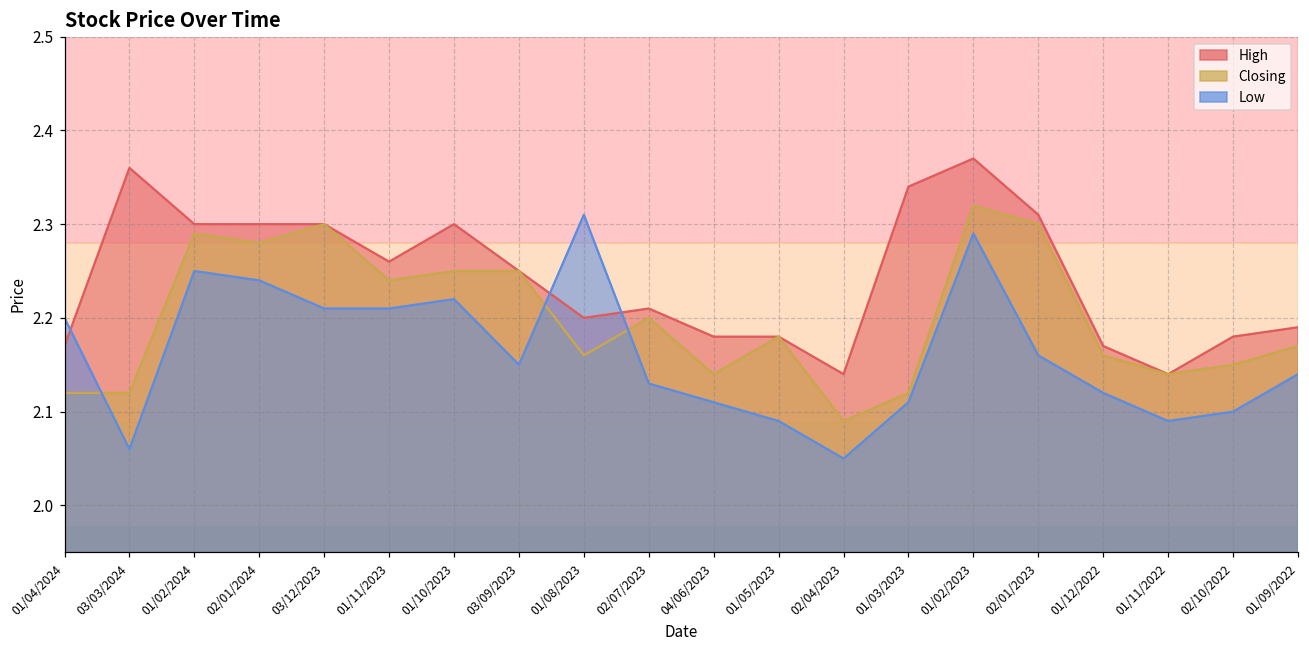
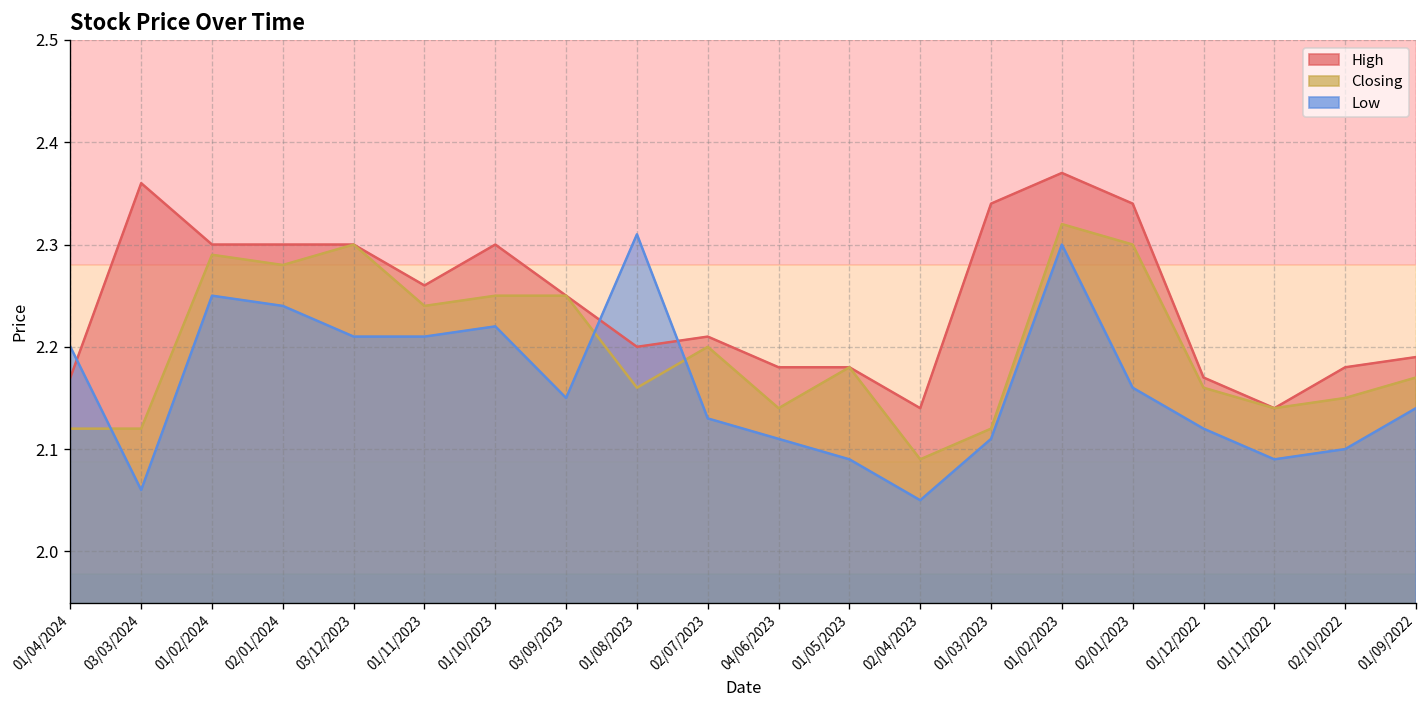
  {
    "High": {
      "01/04/2024": 2.17,
      "03/03/2024": 2.36,
      "01/02/2024": 2.30,
      "02/01/2024": 2.30,
      "01/11/2023": 2.26,
      "01/10/2023": 2.30,
      "01/08/2023": 2.20,
      "02/07/2023": 2.21,
      "04/06/2023": 2.18,
      "02/04/2023": 2.14,
      "01/03/2023": 2.34,
      "01/02/2023": 2.37,
-     "02/01/2023": 2.31,
+     "02/01/2023": 2.34,
      "01/12/2022": 2.17,
      "02/10/2022": 2.18,
      "01/09/2022": 2.19
    },
    "Closing": {
      "01/04/2024": 2.12,
      "03/03/2024": 2.12,
      "01/02/2024": 2.29,
      "02/01/2024": 2.28,
      "01/11/2023": 2.24,
      "01/10/2023": 2.25,
      "01/08/2023": 2.16,
      "02/07/2023": 2.20,
      "04/06/2023": 2.14,
      "02/04/2023": 2.09,
      "01/03/2023": 2.12,
      "01/02/2023": 2.32,
      "02/01/2023": 2.30,
      "01/12/2022": 2.16,
      "02/10/2022": 2.15,
      "01/09/2022": 2.17
    },
    "Low": {
      "01/04/2024": 2.20,
      "03/03/2024": 2.06,
      "01/02/2024": 2.25,
      "02/01/2024": 2.24,
      "03/12/2023": 2.21,
      "01/11/2023": 2.21,
      "01/10/2023": 2.22,
      "03/09/2023": 2.15,
      "01/08/2023": 2.31,
      "02/07/2023": 2.13,
      "04/06/2023": 2.11,
      "01/05/2023": 2.09,
      "02/04/2023": 2.05,
      "01/03/2023": 2.11,
-     "01/02/2023": 2.29,
+     "01/02/2023": 2.30,
      "02/01/2023": 2.16,
      "01/12/2022": 2.12,
      "01/11/2022": 2.09,
      "02/10/2022": 2.10,
      "01/09/2022": 2.14
    }
  }
